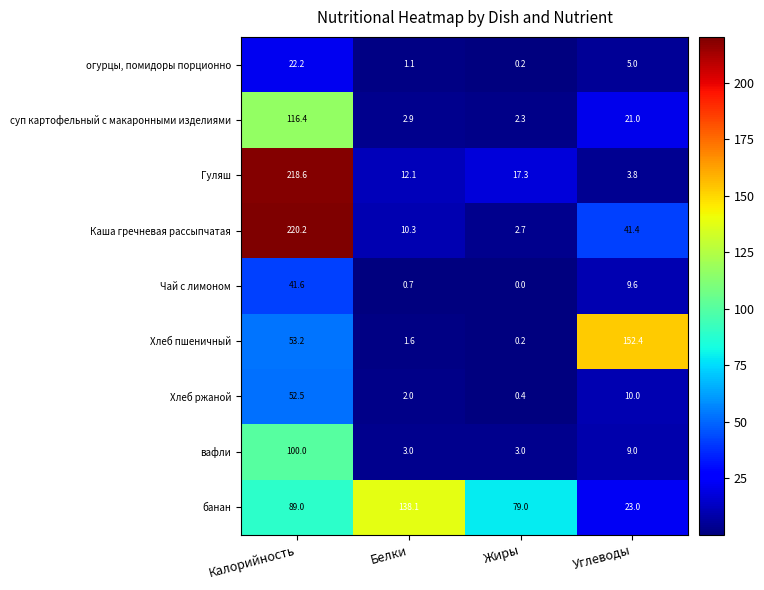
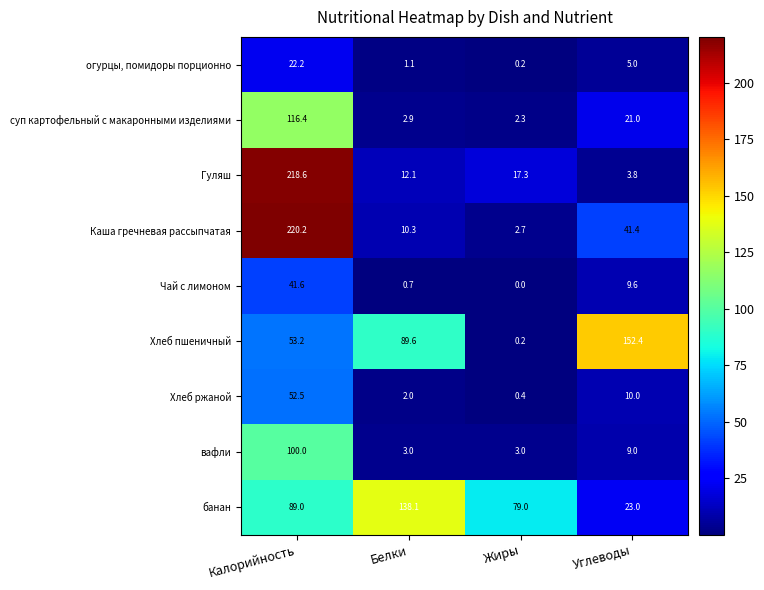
  {
    "огурцы, помидоры порционно": {
      "Калорийность": 22.2,
      "Белки": 1.1,
      "Жиры": 0.2,
      "Углеводы": 5.0
    },
    "суп картофельный с макаронными изделиями": {
      "Калорийность": 116.4,
      "Белки": 2.9,
      "Жиры": 2.3,
      "Углеводы": 21.0
    },
    "Гуляш": {
      "Калорийность": 218.6,
      "Белки": 12.1,
      "Жиры": 17.3,
      "Углеводы": 3.8
    },
    "Каша гречневая рассыпчатая": {
      "Калорийность": 220.2,
      "Белки": 10.3,
      "Жиры": 2.7,
      "Углеводы": 41.4
    },
    "Чай с лимоном": {
      "Калорийность": 41.6,
      "Белки": 0.7,
      "Жиры": 0.0,
      "Углеводы": 9.6
    },
    "Хлеб пшеничный": {
      "Калорийность": 53.2,
-     "Белки": 1.6,
+     "Белки": 89.6,
      "Жиры": 0.2,
      "Углеводы": 152.4
    },
    "Хлеб ржаной": {
      "Калорийность": 52.5,
      "Белки": 2.0,
      "Жиры": 0.4,
      "Углеводы": 10.0
    },
    "вафли": {
      "Калорийность": 100.0,
      "Белки": 3.0,
      "Жиры": 3.0,
      "Углеводы": 9.0
    },
    "банан": {
      "Калорийность": 89.0,
      "Белки": 138.1,
      "Жиры": 79.0,
      "Углеводы": 23.0
    }
  }
